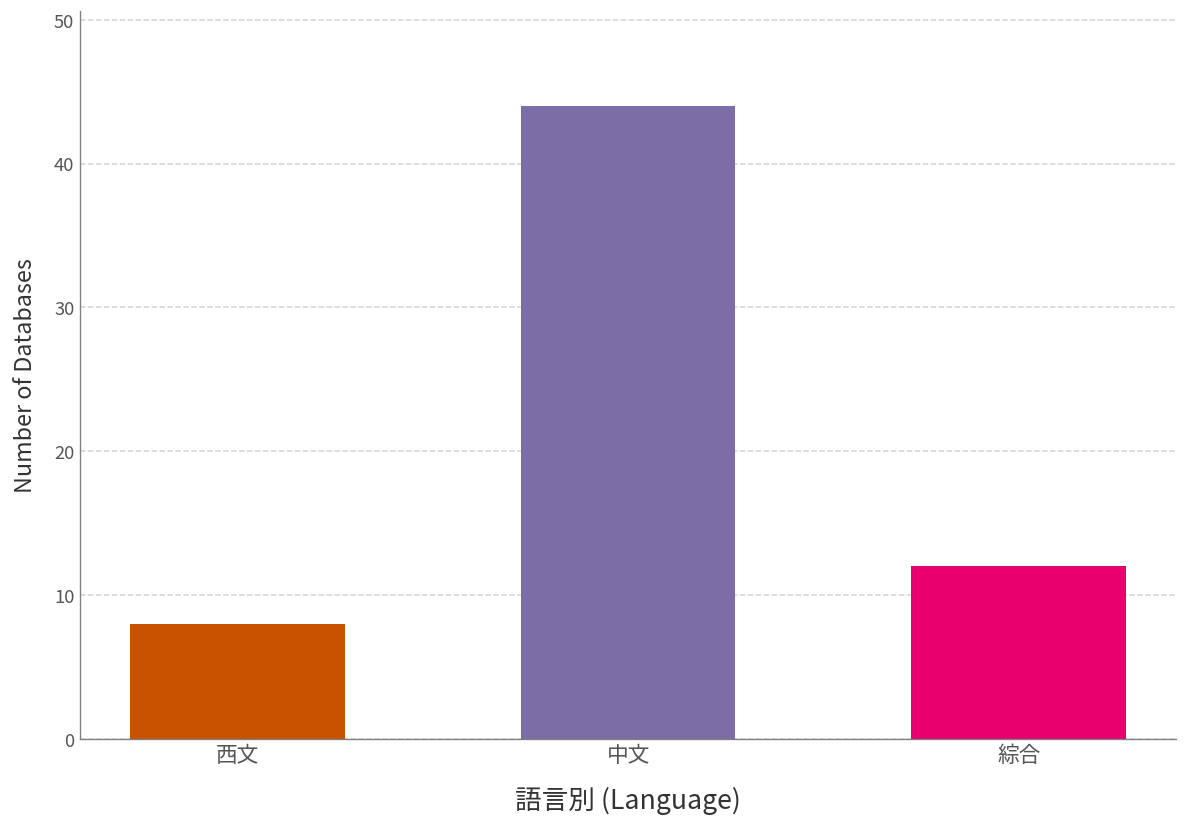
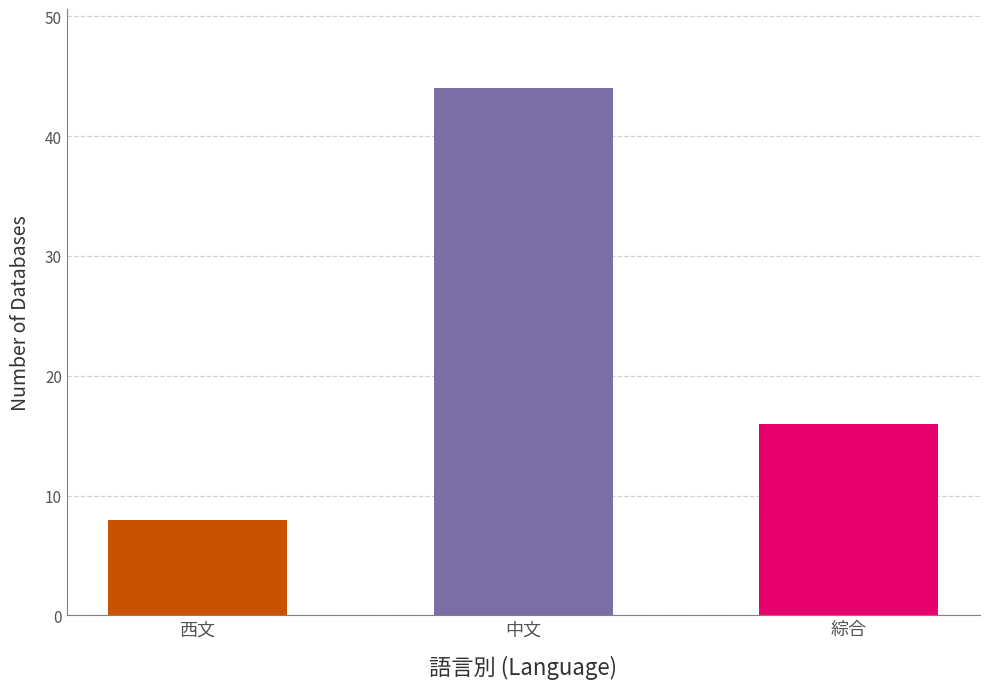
  {
    "西文": 8,
    "中文": 44,
-   "綜合": 12
+   "綜合": 16
  }
